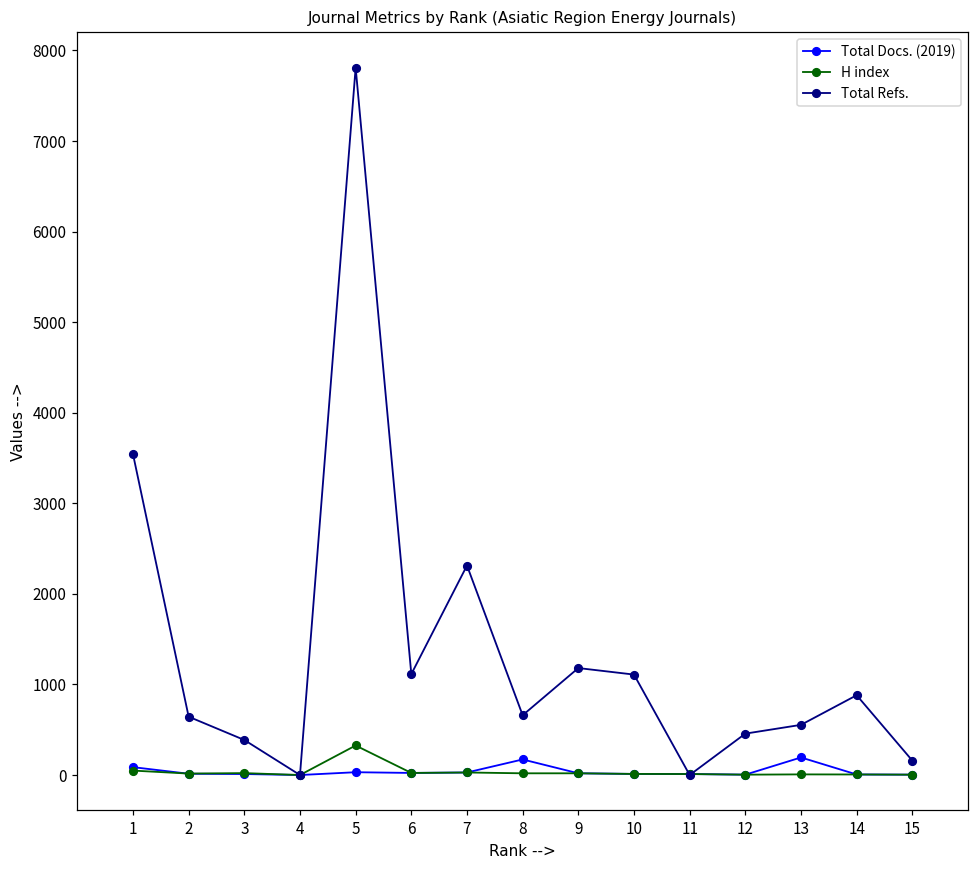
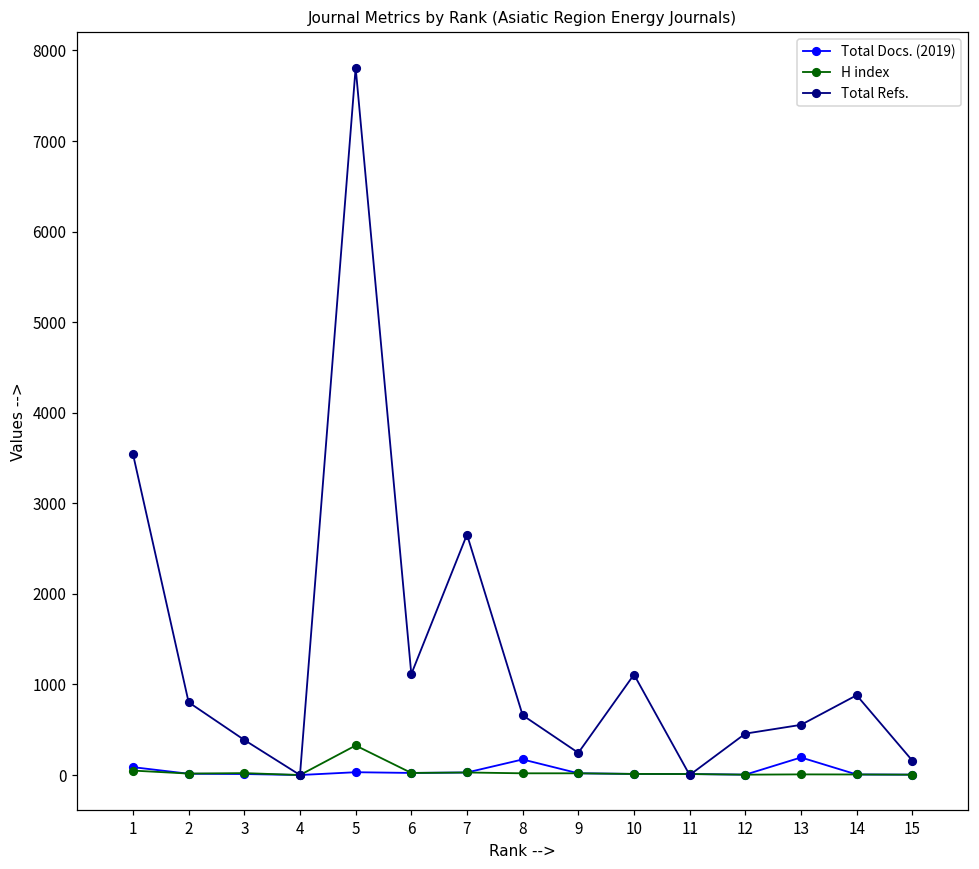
  {
    "Total Docs. (2019)": {
      "1": 100,
      "5": 0,
      "8": 200,
      "13": 200
    },
    "H index": {
      "1": 0,
      "5": 300,
      "8": 0,
      "13": 0
    },
    "Total Refs.": {
      "1": 3500,
-     "2": 600,
+     "2": 800,
      "3": 400,
      "5": 7800,
      "6": 1100,
-     "7": 2300,
+     "7": 2700,
      "8": 700,
-     "9": 1200,
+     "9": 200,
      "10": 1100,
      "12": 500,
      "13": 600,
      "14": 900,
      "15": 200
    }
  }
